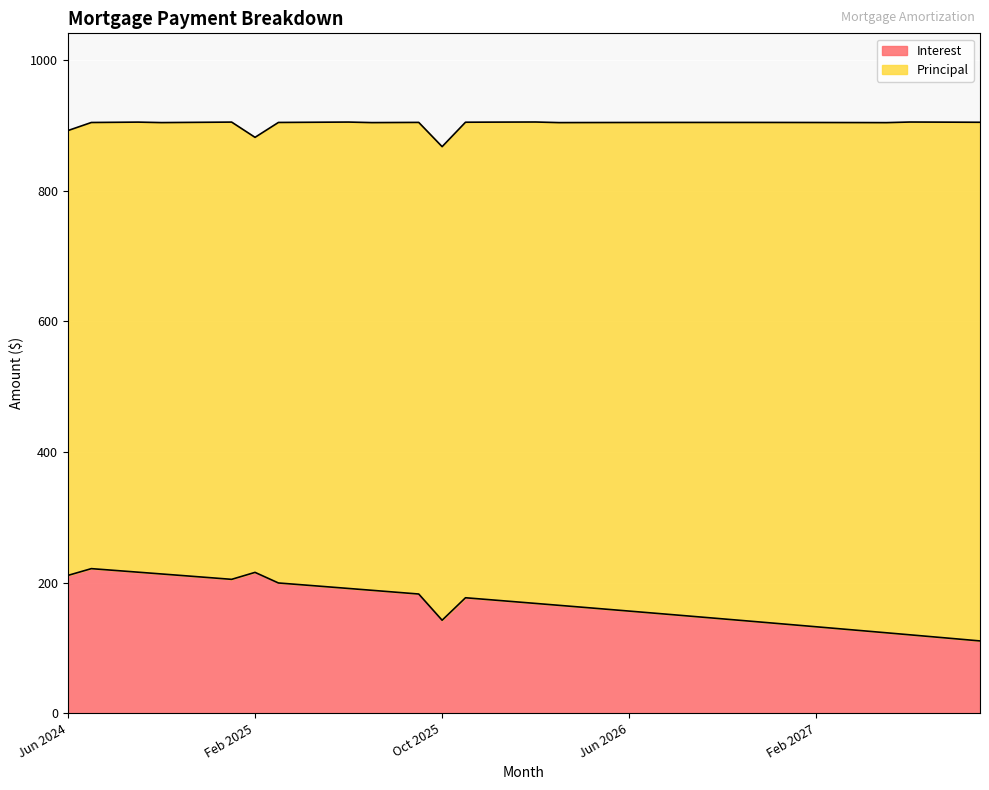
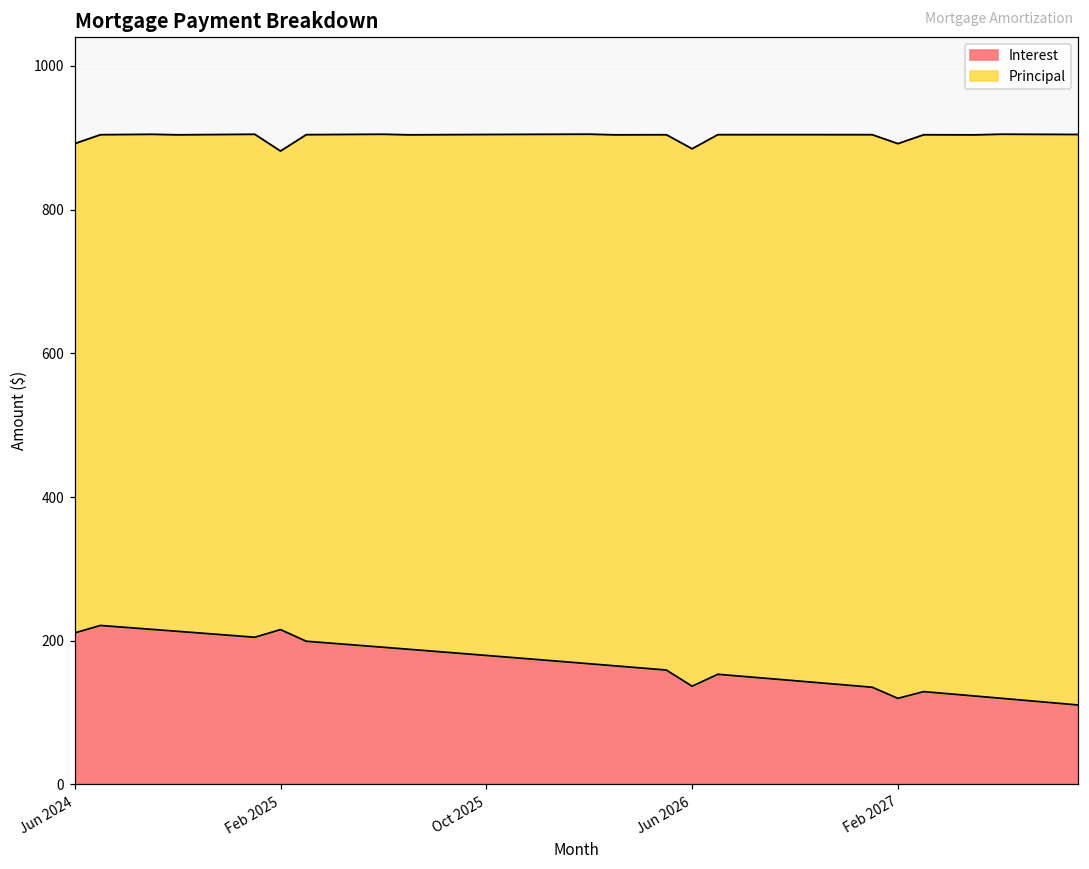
  {
    "Interest": {
      "Jun 2024": 210,
      "Feb 2025": 220,
-     "Oct 2025": 140,
-     "Jun 2026": 160,
-     "Feb 2027": 130
+     "Oct 2025": 180,
+     "Jun 2026": 140,
+     "Feb 2027": 120
    },
    "Principal": {
      "Jun 2024": 680,
      "Feb 2025": 670,
      "Oct 2025": 730,
      "Jun 2026": 750,
      "Feb 2027": 770
    }
  }
